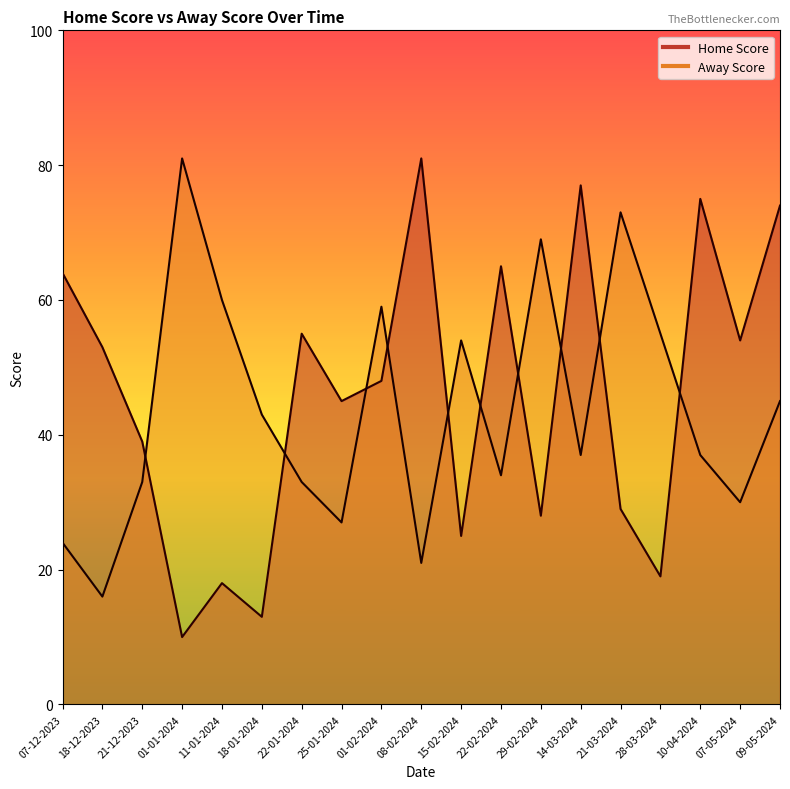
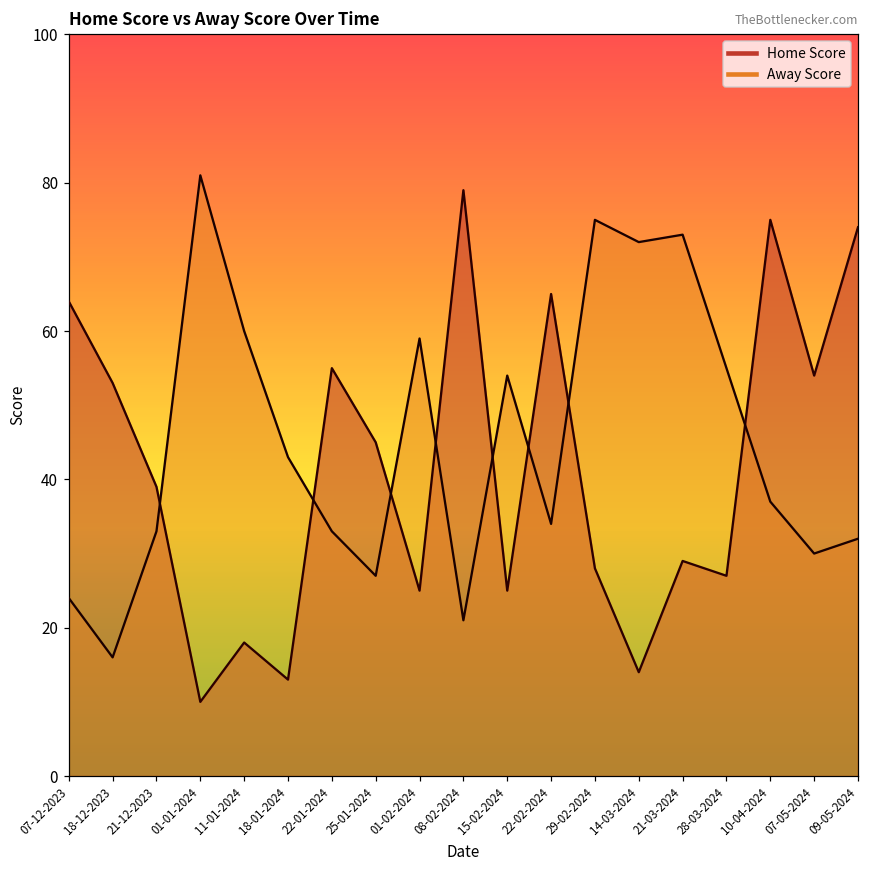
  {
    "Home Score": {
      "07-12-2023": 64,
      "18-12-2023": 53,
      "21-12-2023": 39,
      "01-01-2024": 10,
      "11-01-2024": 18,
      "18-01-2024": 13,
      "22-01-2024": 55,
      "25-01-2024": 45,
-     "01-02-2024": 48,
-     "08-02-2024": 81,
+     "01-02-2024": 25,
+     "08-02-2024": 79,
      "15-02-2024": 25,
      "22-02-2024": 65,
      "29-02-2024": 28,
-     "14-03-2024": 77,
+     "14-03-2024": 14,
      "21-03-2024": 29,
-     "28-03-2024": 19,
+     "28-03-2024": 27,
      "10-04-2024": 75,
      "07-05-2024": 54,
      "09-05-2024": 74
    },
    "Away Score": {
      "07-12-2023": 24,
      "18-12-2023": 16,
      "21-12-2023": 33,
      "01-01-2024": 81,
      "11-01-2024": 60,
      "18-01-2024": 43,
      "22-01-2024": 33,
      "25-01-2024": 27,
      "01-02-2024": 59,
      "08-02-2024": 21,
      "15-02-2024": 54,
      "22-02-2024": 34,
-     "29-02-2024": 69,
-     "14-03-2024": 37,
+     "29-02-2024": 75,
+     "14-03-2024": 72,
      "21-03-2024": 73,
      "28-03-2024": 55,
      "10-04-2024": 37,
      "07-05-2024": 30,
-     "09-05-2024": 45
+     "09-05-2024": 32
    }
  }
